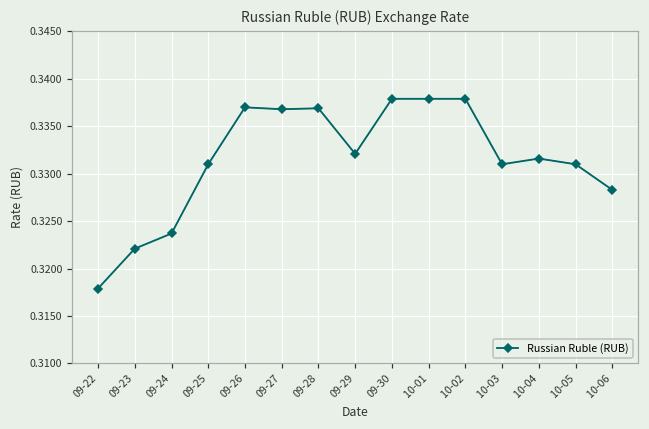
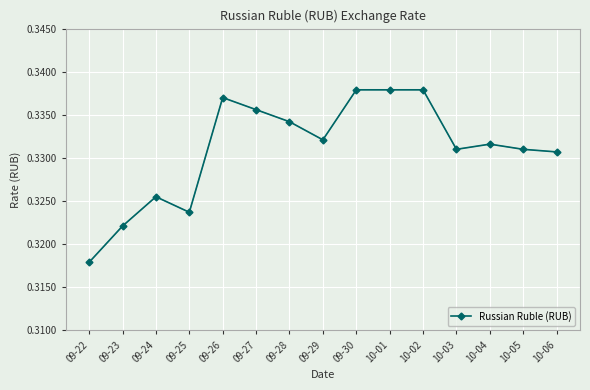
  {
    "09-22": 0.318,
    "09-23": 0.322,
-   "09-24": 0.324,
-   "09-25": 0.331,
+   "09-24": 0.326,
+   "09-25": 0.324,
    "09-26": 0.337,
-   "09-27": 0.337,
-   "09-28": 0.337,
+   "09-27": 0.336,
+   "09-28": 0.334,
    "09-29": 0.332,
    "09-30": 0.338,
    "10-01": 0.338,
    "10-02": 0.338,
    "10-03": 0.331,
    "10-04": 0.332,
    "10-05": 0.331,
-   "10-06": 0.328
+   "10-06": 0.331
  }
